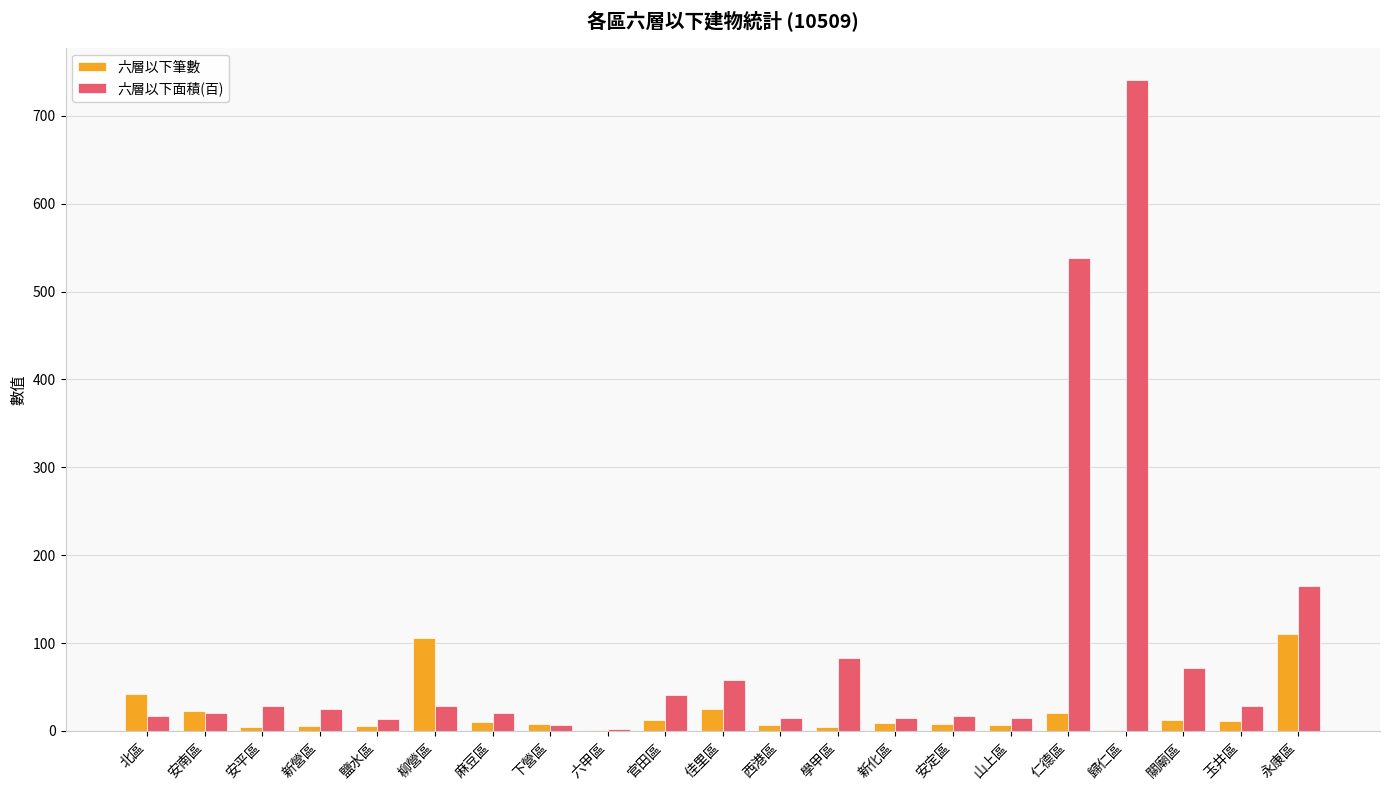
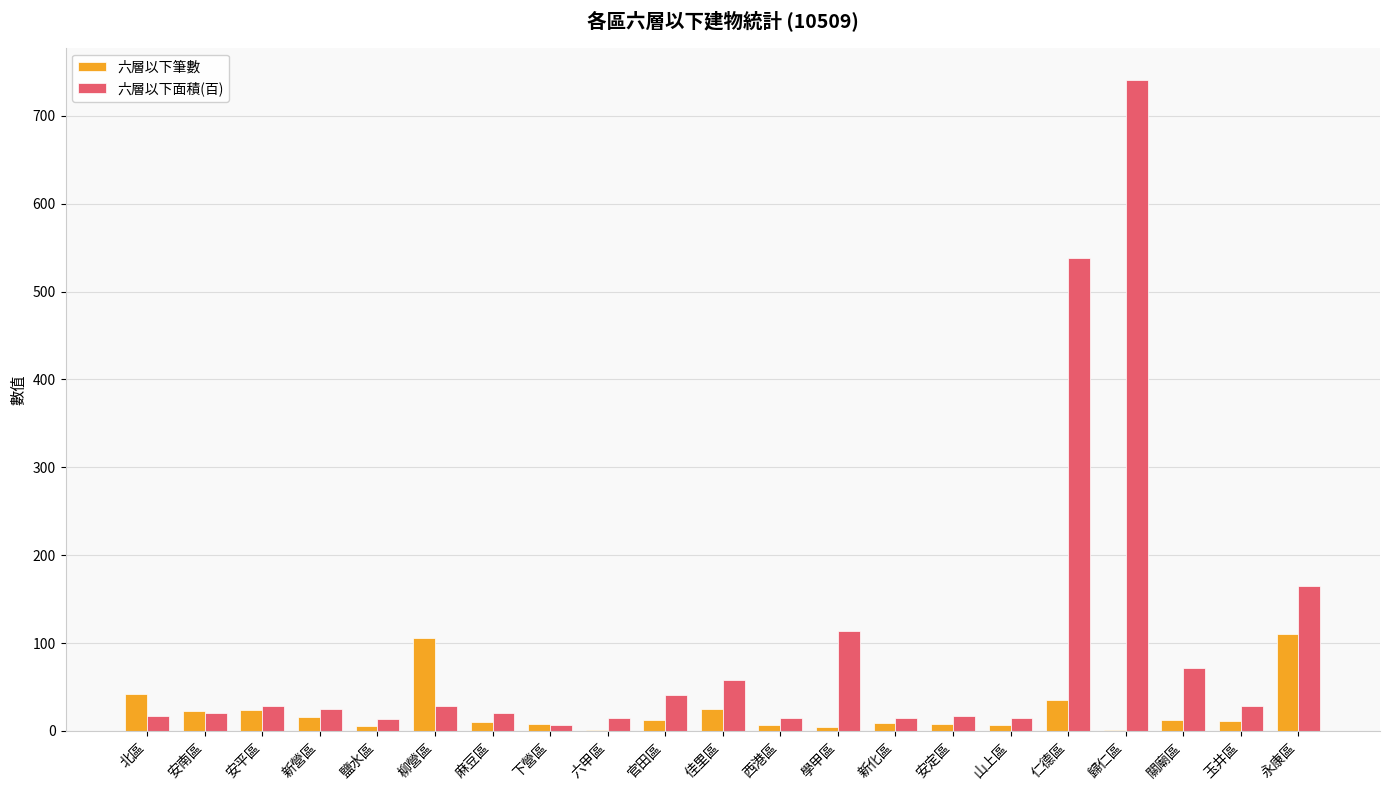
  {
    "六層以下筆數": {
      "北區": 40,
      "安南區": 20,
-     "安平區": 0,
-     "新營區": 10,
+     "安平區": 20,
+     "新營區": 20,
      "鹽水區": 10,
      "柳營區": 110,
      "麻豆區": 10,
      "下營區": 10,
      "官田區": 10,
      "佳里區": 30,
      "西港區": 10,
      "學甲區": 0,
      "新化區": 10,
      "安定區": 10,
      "山上區": 10,
-     "仁德區": 20,
+     "仁德區": 40,
      "關廟區": 10,
      "玉井區": 10,
      "永康區": 110
    },
    "六層以下面積(百)": {
      "北區": 20,
      "安南區": 20,
      "安平區": 30,
      "新營區": 30,
      "鹽水區": 10,
      "柳營區": 30,
      "麻豆區": 20,
      "下營區": 10,
-     "六甲區": 0,
+     "六甲區": 10,
      "官田區": 40,
      "佳里區": 60,
      "西港區": 10,
-     "學甲區": 80,
+     "學甲區": 110,
      "新化區": 20,
      "安定區": 20,
      "山上區": 10,
      "仁德區": 540,
      "歸仁區": 740,
      "關廟區": 70,
      "玉井區": 30,
      "永康區": 160
    }
  }
